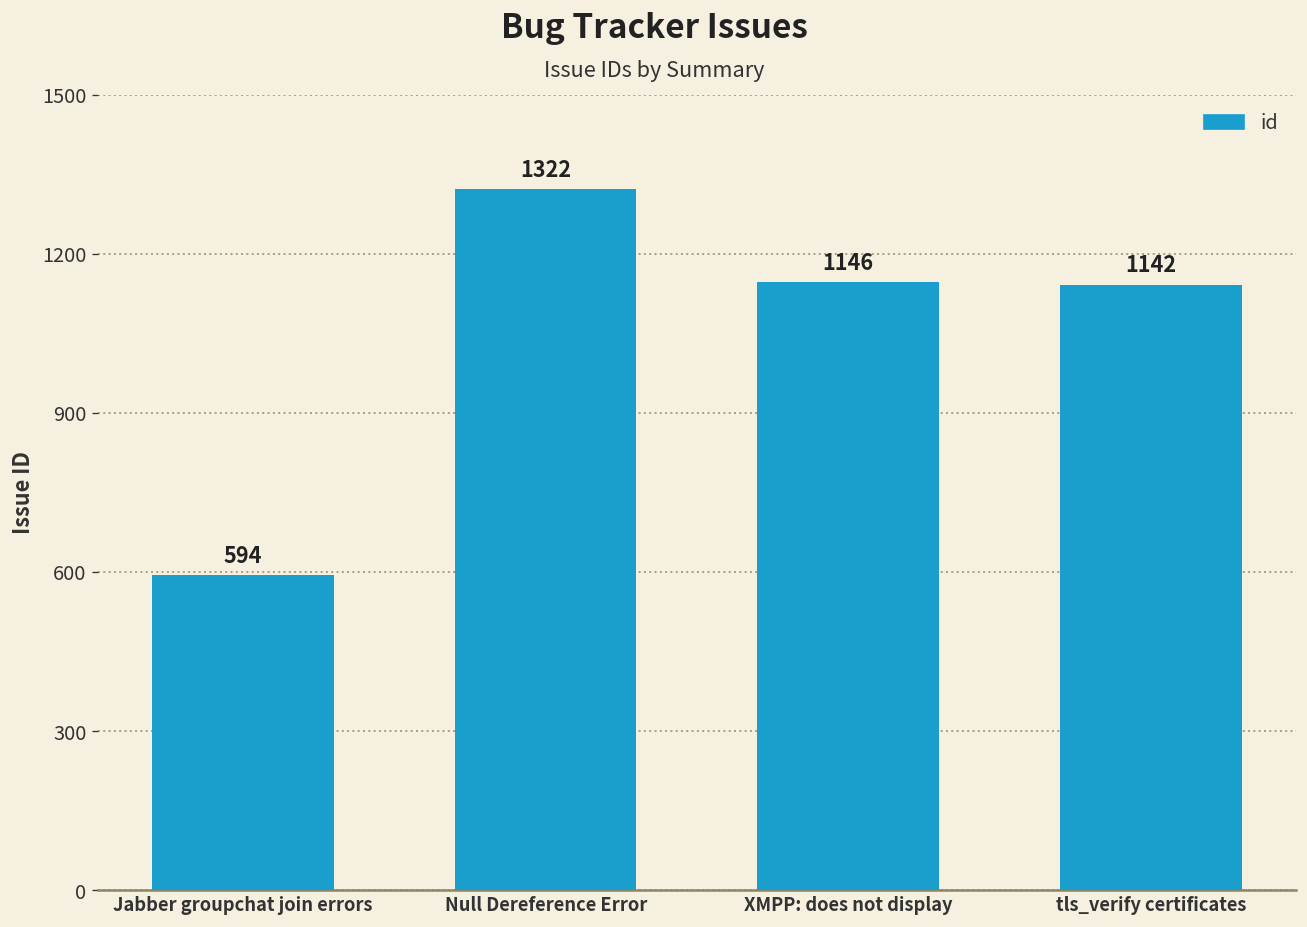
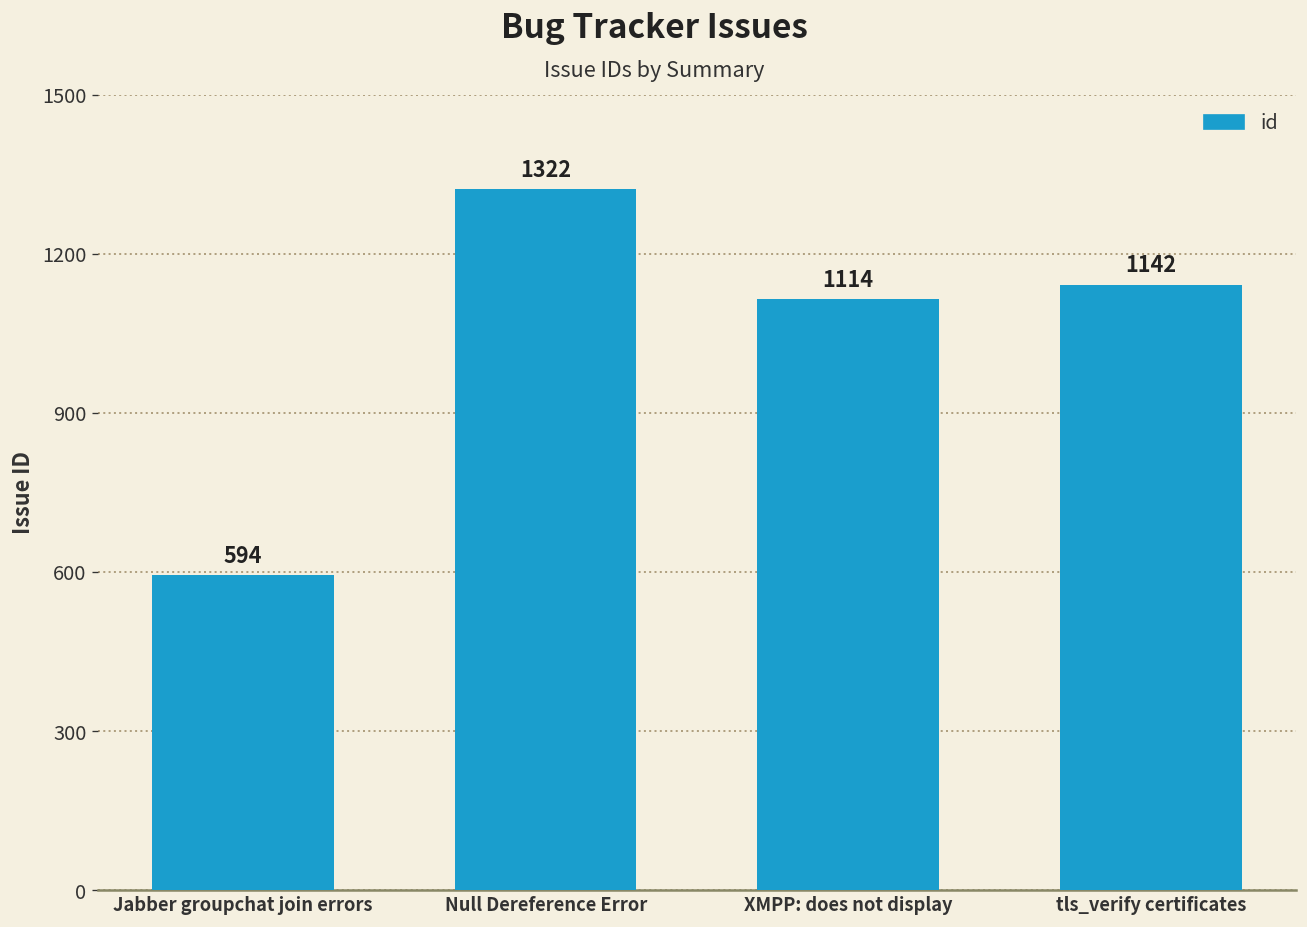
  {
    "Jabber groupchat join errors": 594,
    "Null Dereference Error": 1322,
-   "XMPP: does not display": 1146,
+   "XMPP: does not display": 1114,
    "tls_verify certificates": 1142
  }
